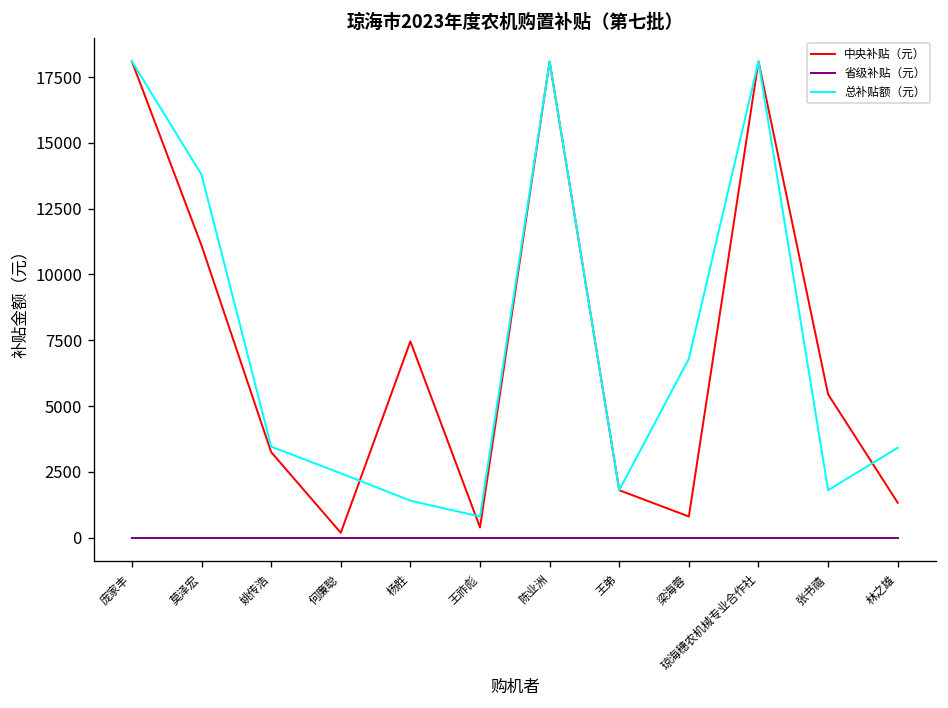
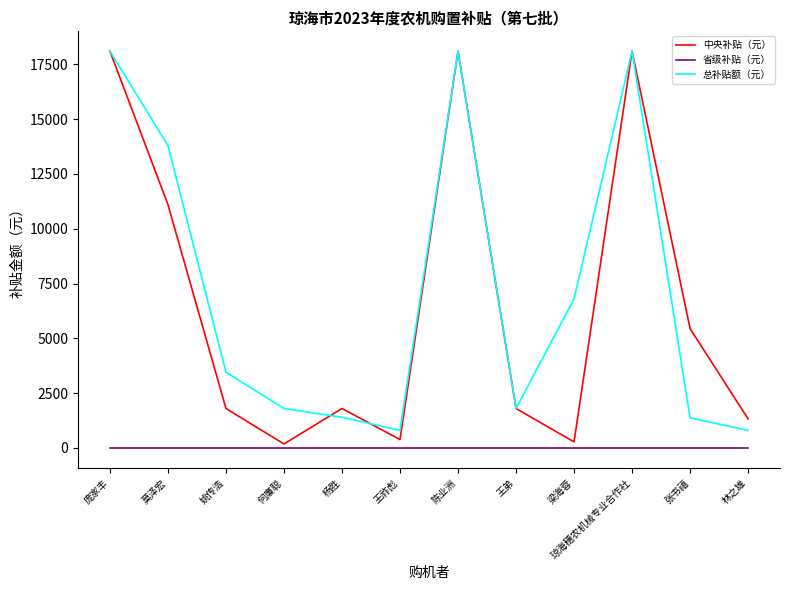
  {
    "中央补贴（元）": {
      "莫泽宏": 11100,
-     "姚传浩": 3200,
+     "姚传浩": 1800,
      "何廉聪": 200,
-     "杨胜": 7500,
+     "杨胜": 1800,
      "王祚彪": 400,
-     "梁海蓉": 800,
+     "梁海蓉": 300,
      "张书禧": 5400,
      "林之雄": 1300
    },
    "省级补贴（元）": {
      "庞家丰": 0,
      "莫泽宏": 0,
      "姚传浩": 0,
      "何廉聪": 0,
      "杨胜": 0,
      "王祚彪": 0,
      "陈业洲": 0,
      "王弟": 0,
      "梁海蓉": 0,
      "琼海穗农机械专业合作社": 0,
      "张书禧": 0,
      "林之雄": 0
    },
    "总补贴额（元）": {
      "莫泽宏": 13800,
      "姚传浩": 3500,
-     "何廉聪": 2400,
+     "何廉聪": 1800,
      "杨胜": 1400,
      "王祚彪": 800,
      "梁海蓉": 6800,
-     "张书禧": 1800,
-     "林之雄": 3400
+     "张书禧": 1400,
+     "林之雄": 800
    }
  }
